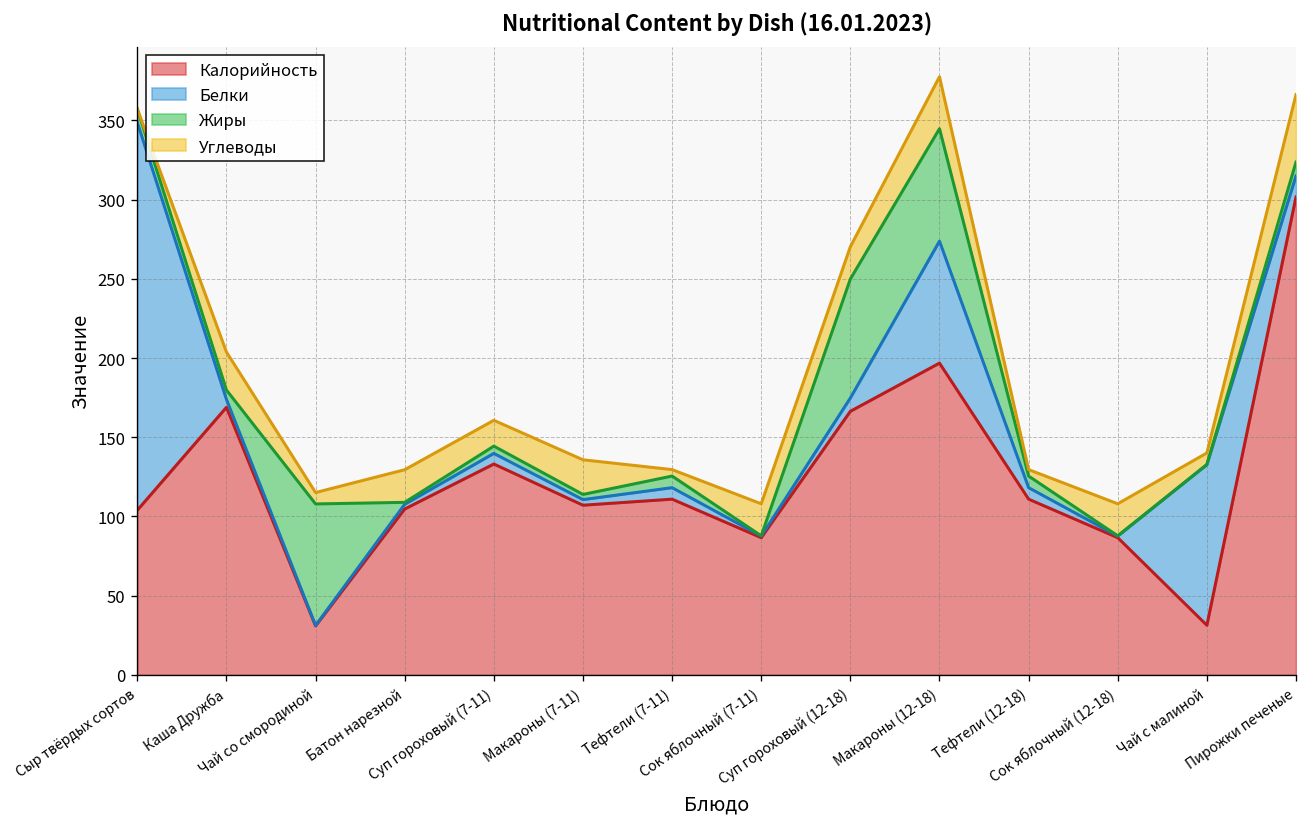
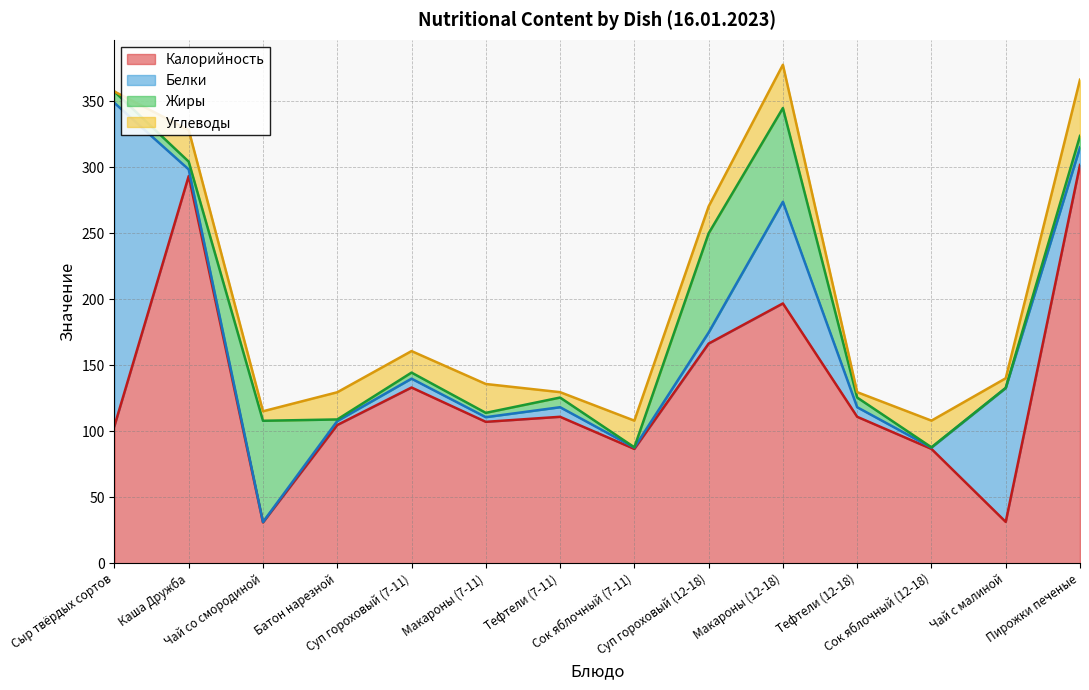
  {
    "Калорийность": {
      "Сыр твёрдых сортов": 104,
-     "Каша Дружба": 169,
+     "Каша Дружба": 293,
      "Батон нарезной": 105,
      "Суп гороховый (7-11)": 133,
      "Макароны (7-11)": 107,
      "Тефтели (7-11)": 111,
      "Суп гороховый (12-18)": 166,
      "Макароны (12-18)": 197,
      "Тефтели (12-18)": 111,
      "Чай с малиной": 31,
      "Пирожки печеные": 302
    },
    "Белки": {
      "Сыр твёрдых сортов": 245,
      "Каша Дружба": 5,
      "Суп гороховый (7-11)": 7,
      "Макароны (7-11)": 4,
      "Тефтели (7-11)": 7,
      "Суп гороховый (12-18)": 8,
      "Макароны (12-18)": 77,
      "Тефтели (12-18)": 7,
      "Пирожки печеные": 13
    },
    "Жиры": {
      "Каша Дружба": 6,
      "Чай со смородиной": 77,
      "Суп гороховый (7-11)": 5,
      "Макароны (7-11)": 3,
      "Тефтели (7-11)": 7,
      "Суп гороховый (12-18)": 75,
      "Макароны (12-18)": 71,
      "Тефтели (12-18)": 7,
      "Пирожки печеные": 9
    },
    "Углеводы": {
      "Чай со смородиной": 7,
      "Батон нарезной": 21,
      "Суп гороховый (7-11)": 16,
      "Макароны (7-11)": 22,
      "Тефтели (7-11)": 4,
      "Сок яблочный (7-11)": 20,
      "Суп гороховый (12-18)": 20,
      "Макароны (12-18)": 33,
      "Тефтели (12-18)": 4,
      "Сок яблочный (12-18)": 20,
      "Чай с малиной": 7,
      "Пирожки печеные": 43
    }
  }
